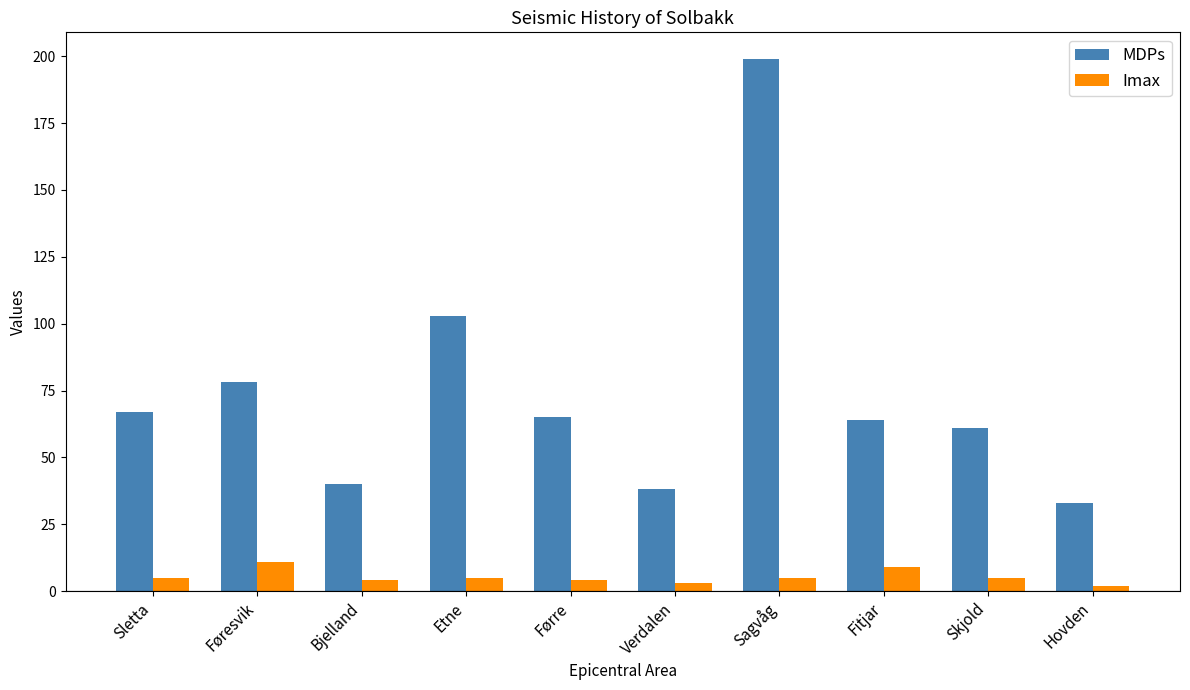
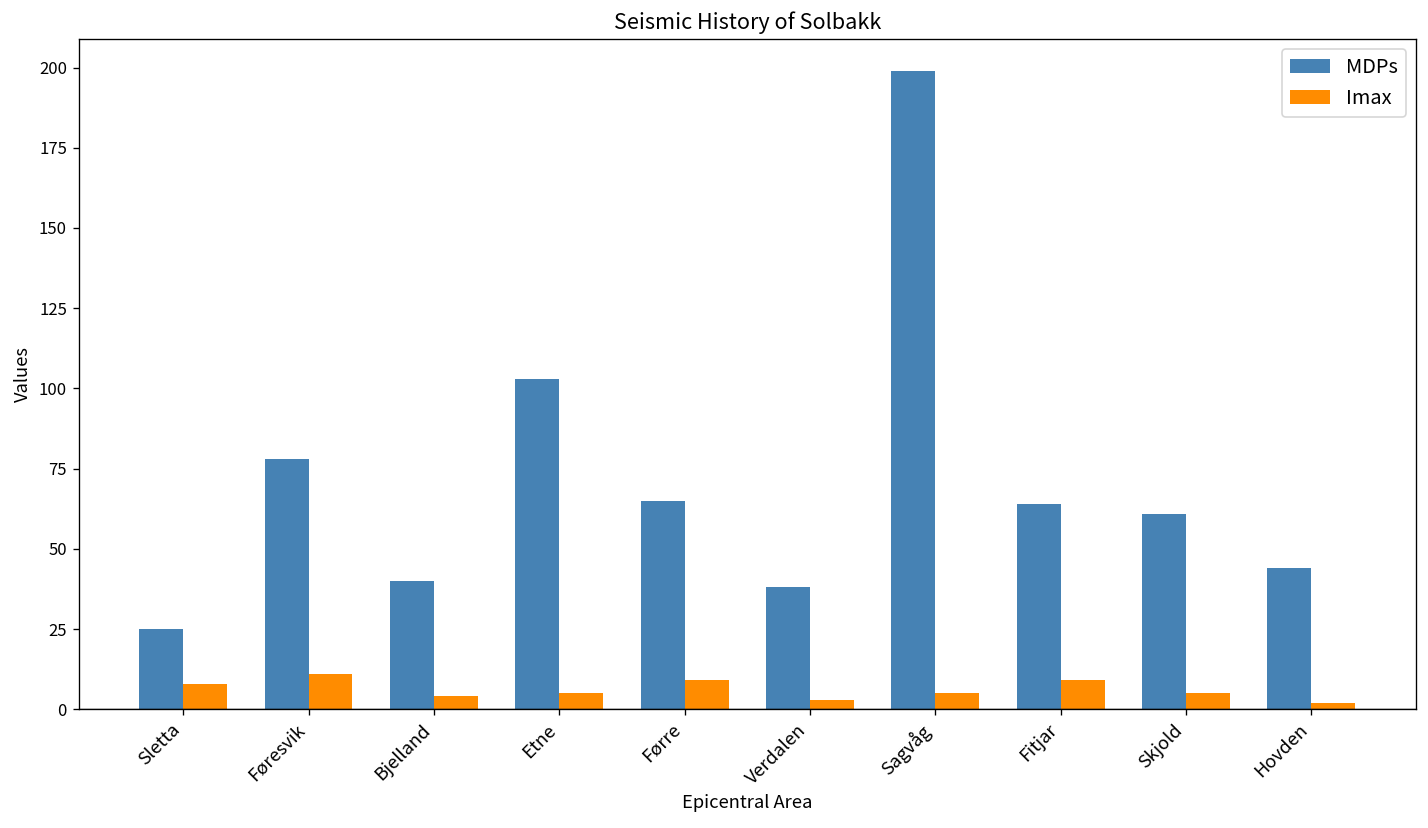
  {
    "MDPs": {
-     "Sletta": 67,
+     "Sletta": 25,
      "Føresvik": 78,
      "Bjelland": 40,
      "Etne": 103,
      "Førre": 65,
      "Verdalen": 38,
      "Sagvåg": 199,
      "Fitjar": 64,
      "Skjold": 61,
-     "Hovden": 33
+     "Hovden": 44
    },
    "Imax": {
-     "Sletta": 5,
+     "Sletta": 8,
      "Føresvik": 11,
      "Bjelland": 4,
      "Etne": 5,
-     "Førre": 4,
+     "Førre": 9,
      "Verdalen": 3,
      "Sagvåg": 5,
      "Fitjar": 9,
      "Skjold": 5,
      "Hovden": 2
    }
  }
